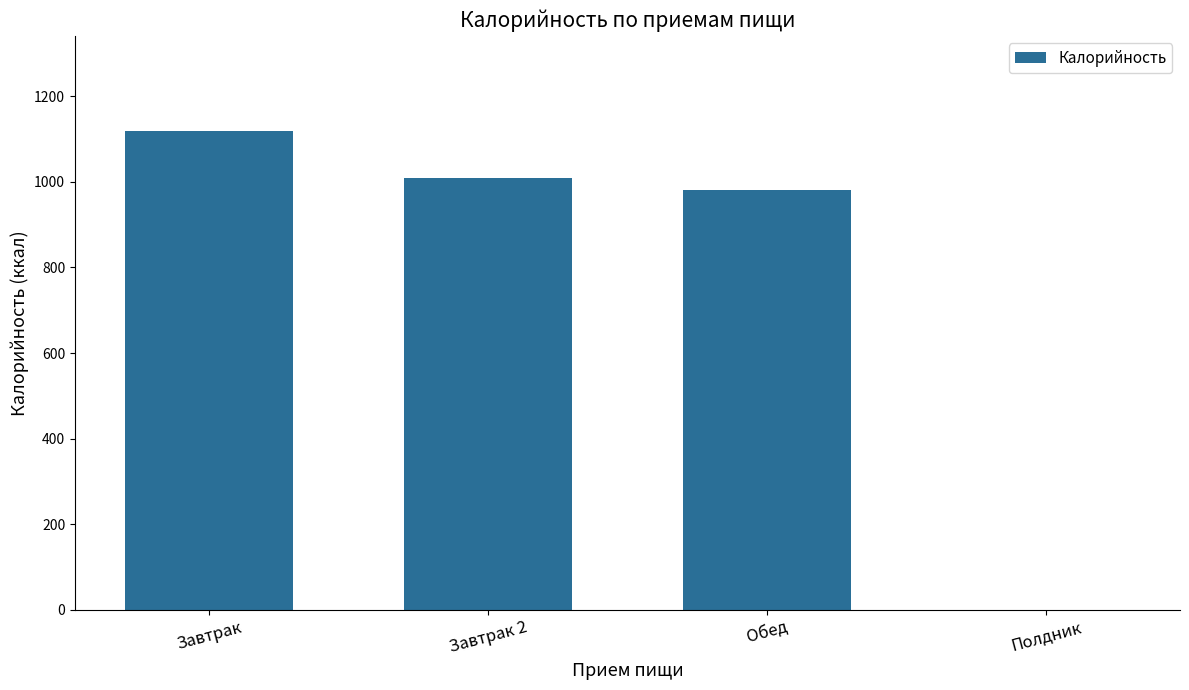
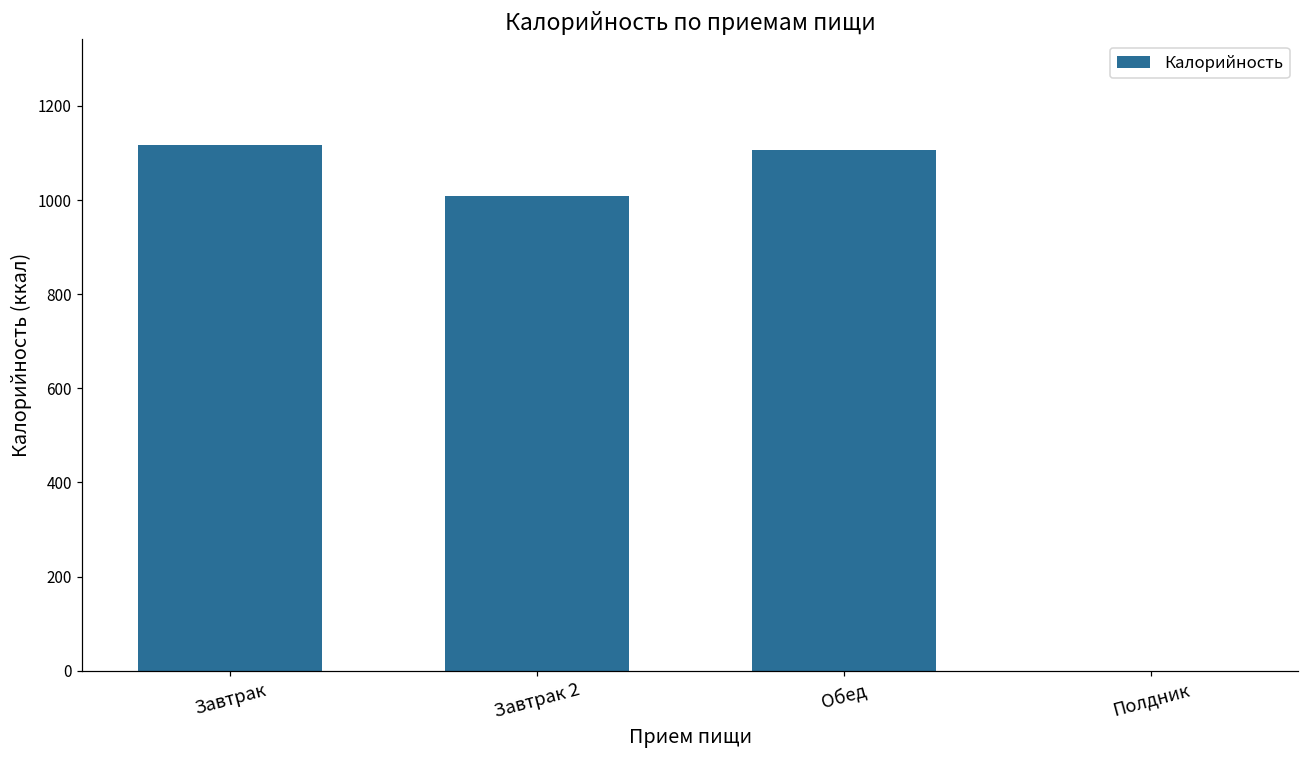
  {
    "Завтрак": 1120,
    "Завтрак 2": 1010,
-   "Обед": 980,
+   "Обед": 1110,
    "Полдник": 0
  }
